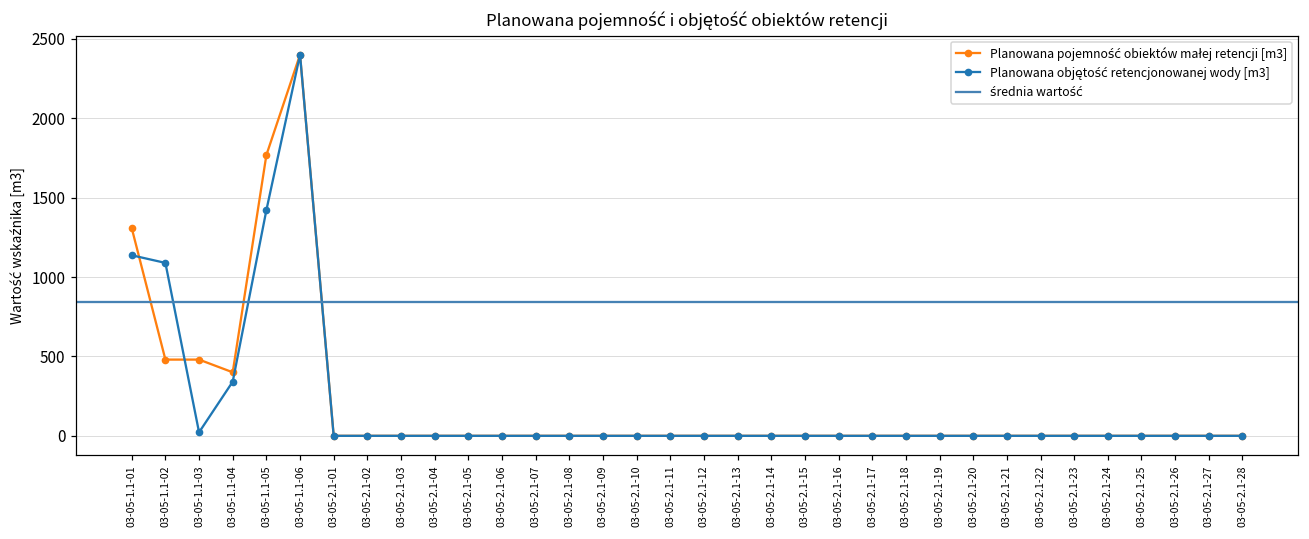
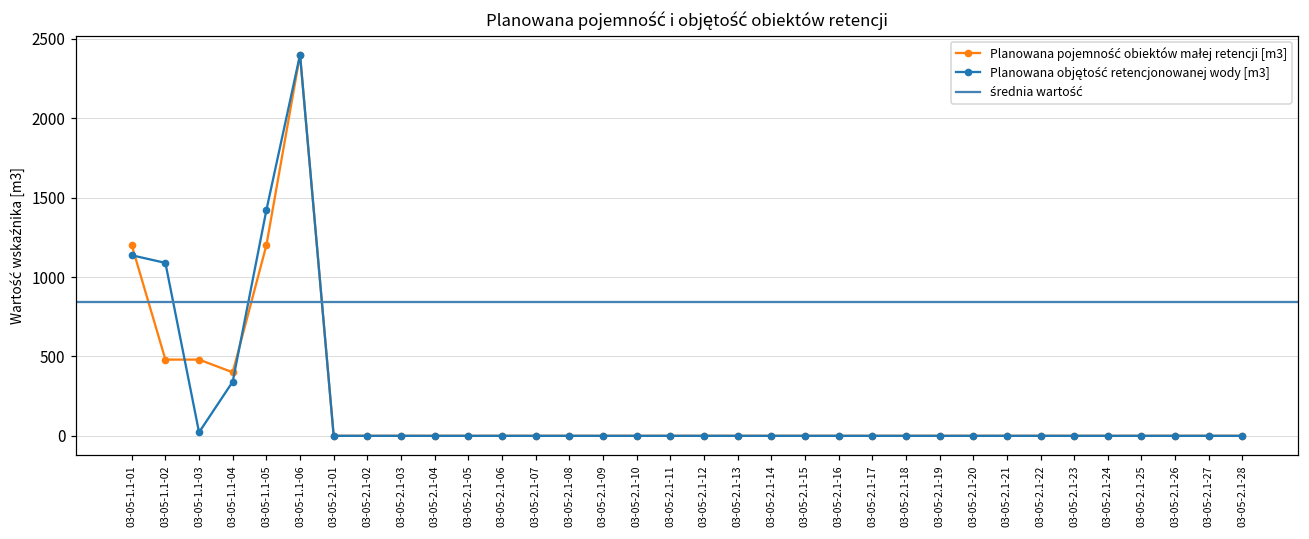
  {
    "Planowana pojemność obiektów małej retencji [m3]": {
-     "03-05-1.1-01": 1310,
+     "03-05-1.1-01": 1200,
      "03-05-1.1-02": 480,
      "03-05-1.1-03": 480,
      "03-05-1.1-04": 400,
-     "03-05-1.1-05": 1770
+     "03-05-1.1-05": 1200
    },
    "Planowana objętość retencjonowanej wody [m3]": {
      "03-05-1.1-01": 1140,
      "03-05-1.1-02": 1090,
      "03-05-1.1-03": 20,
      "03-05-1.1-04": 340,
      "03-05-1.1-05": 1420
    }
  }
